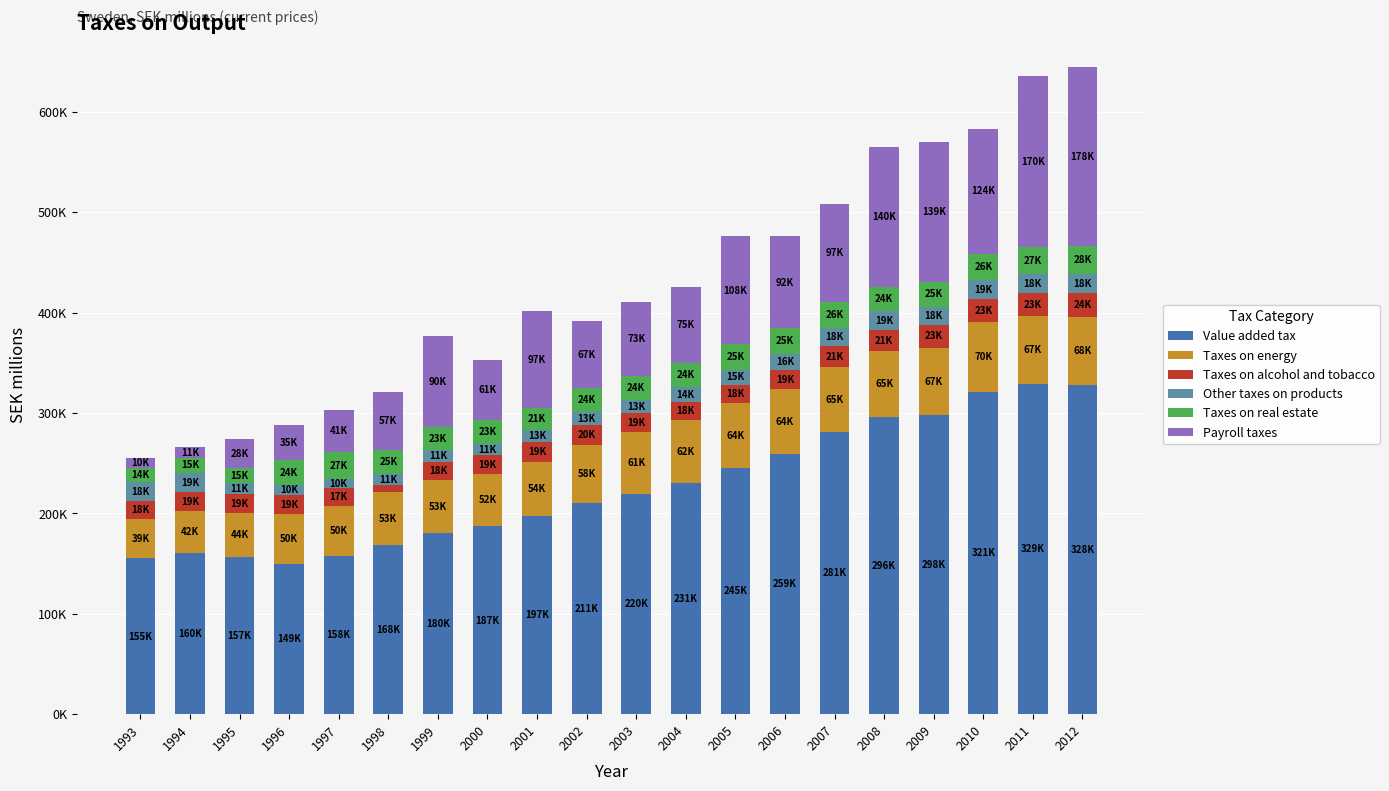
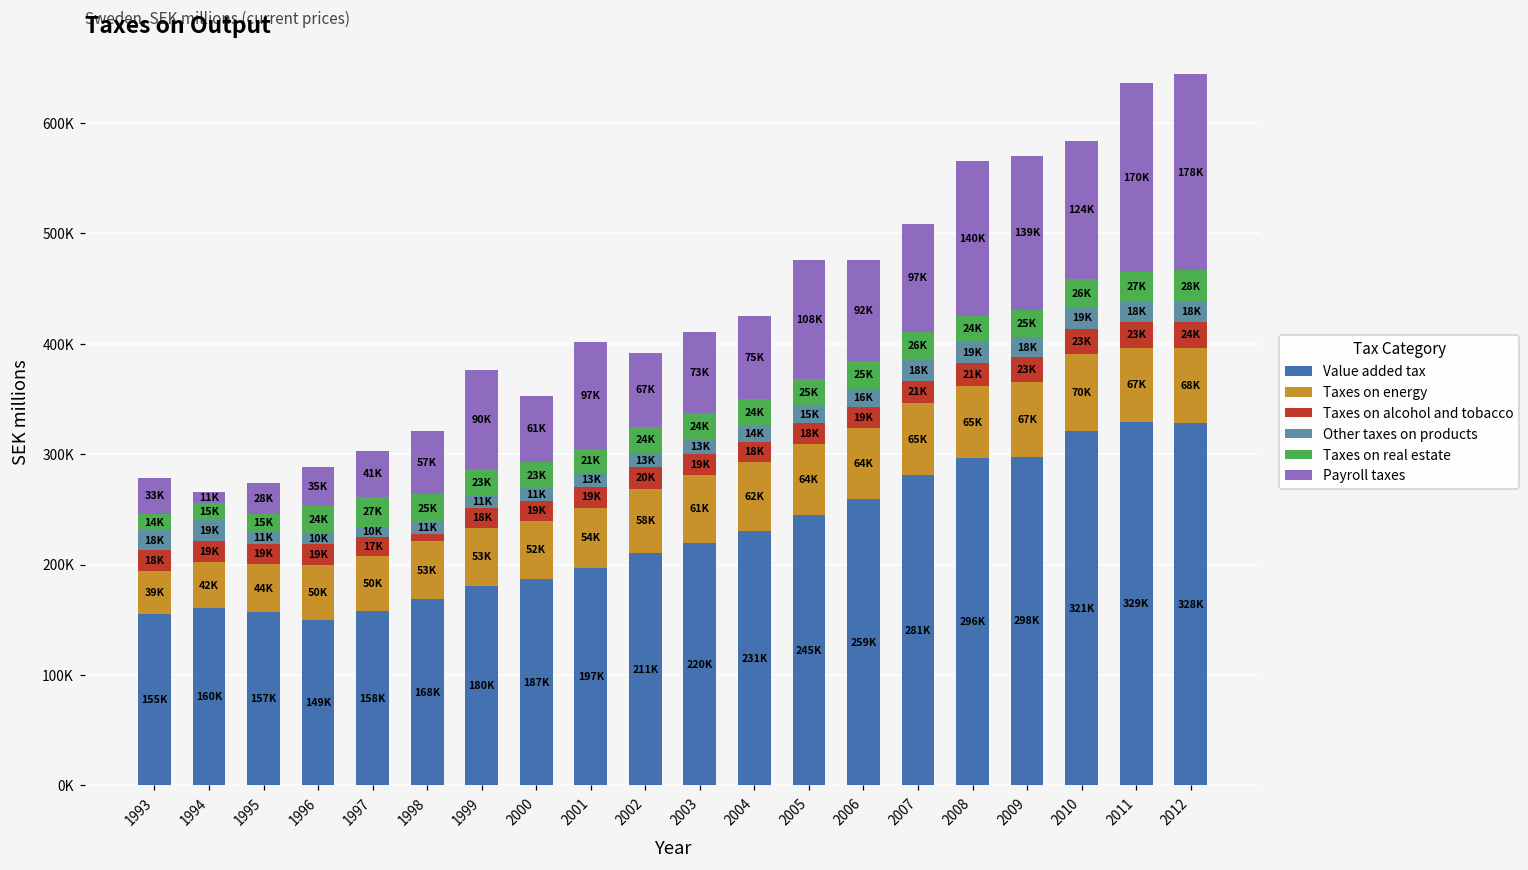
  {
    "Taxes on energy": {
      "1993": "39K",
      "1994": "42K",
      "1995": "44K",
      "1996": "50K",
      "1997": "50K",
      "1998": "53K",
      "1999": "53K",
      "2000": "52K",
      "2001": "54K",
      "2002": "58K",
      "2003": "61K",
      "2004": "62K",
      "2005": "64K",
      "2006": "64K",
      "2007": "65K",
      "2008": "65K",
      "2009": "67K",
      "2010": "70K",
      "2011": "67K",
      "2012": "68K"
    },
    "Taxes on alcohol and tobacco": {
      "1993": "18K",
      "1994": "19K",
      "1995": "19K",
      "1996": "19K",
      "1997": "17K",
      "1999": "18K",
      "2000": "19K",
      "2001": "19K",
      "2002": "20K",
      "2003": "19K",
      "2004": "18K",
      "2005": "18K",
      "2006": "19K",
      "2007": "21K",
      "2008": "21K",
      "2009": "23K",
      "2010": "23K",
      "2011": "23K",
      "2012": "24K"
    },
    "Taxes on real estate": {
      "1993": "14K",
      "1994": "15K",
      "1995": "15K",
      "1996": "24K",
      "1997": "27K",
      "1998": "25K",
      "1999": "23K",
      "2000": "23K",
      "2001": "21K",
      "2002": "24K",
      "2003": "24K",
      "2004": "24K",
      "2005": "25K",
      "2006": "25K",
      "2007": "26K",
      "2008": "24K",
      "2009": "25K",
      "2010": "26K",
      "2011": "27K",
      "2012": "28K"
    },
    "Payroll taxes": {
-     "1993": "10K",
+     "1993": "33K",
      "1994": "11K",
      "1995": "28K",
      "1996": "35K",
      "1997": "41K",
      "1998": "57K",
      "1999": "90K",
      "2000": "61K",
      "2001": "97K",
      "2002": "67K",
      "2003": "73K",
      "2004": "75K",
      "2005": "108K",
      "2006": "92K",
      "2007": "97K",
      "2008": "140K",
      "2009": "139K",
      "2010": "124K",
      "2011": "170K",
      "2012": "178K"
    }
  }
